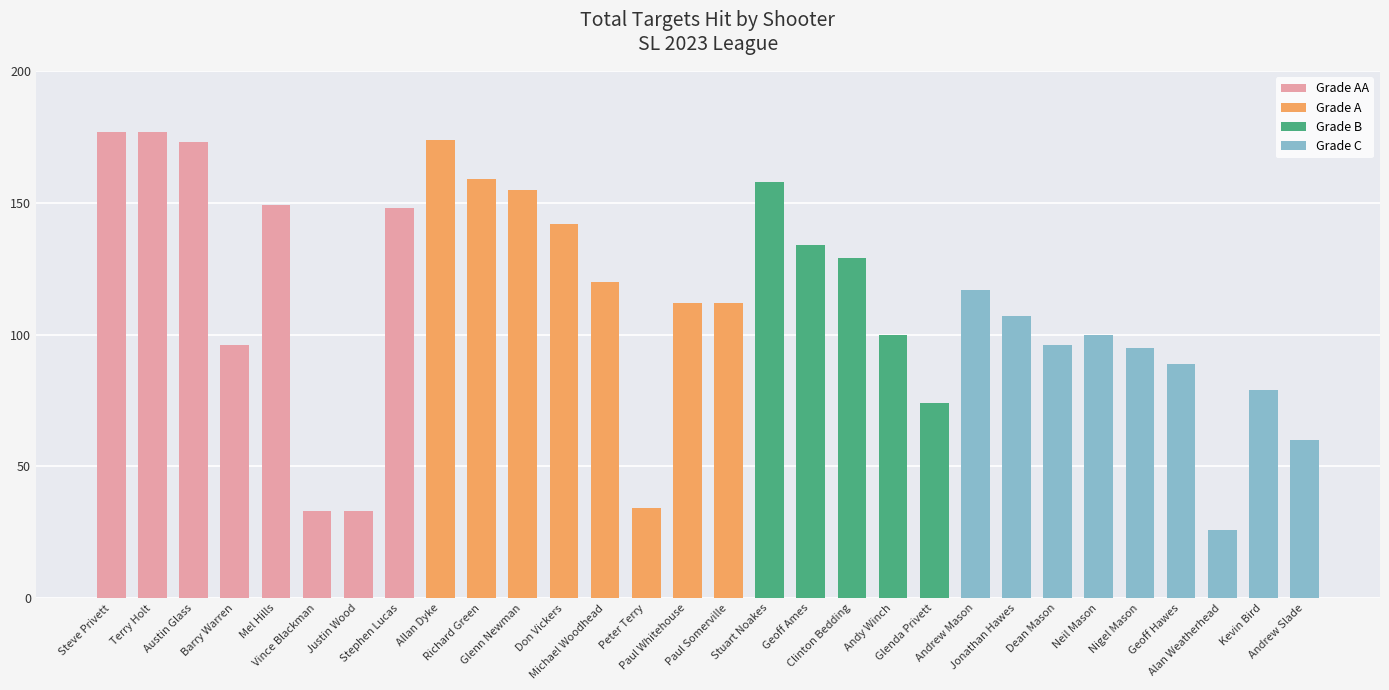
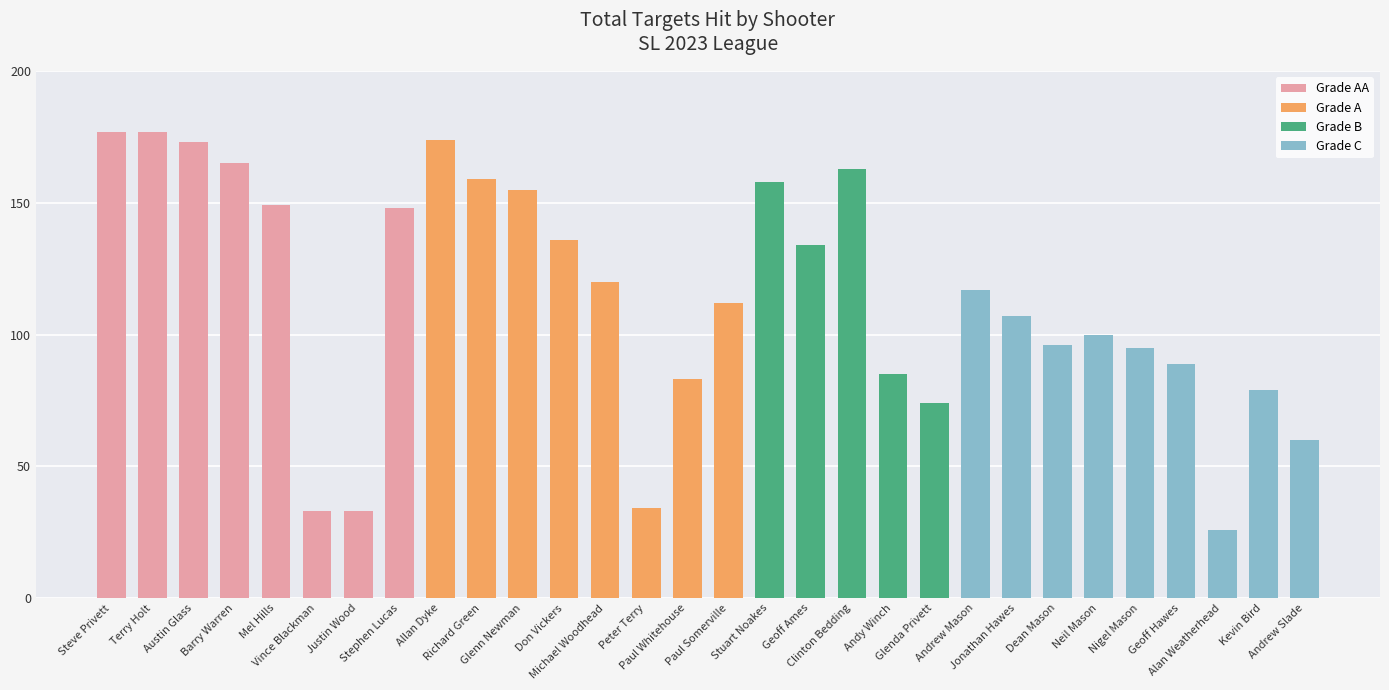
  {
    "Steve Privett": 177,
    "Terry Holt": 177,
    "Austin Glass": 173,
-   "Barry Warren": 96,
+   "Barry Warren": 165,
    "Mel Hills": 149,
    "Vince Blackman": 33,
    "Justin Wood": 33,
    "Stephen Lucas": 148,
    "Allan Dyke": 174,
    "Richard Green": 159,
    "Glenn Newman": 155,
-   "Don Vickers": 142,
+   "Don Vickers": 136,
    "Michael Woodhead": 120,
    "Peter Terry": 34,
-   "Paul Whitehouse": 112,
+   "Paul Whitehouse": 83,
    "Paul Somerville": 112,
    "Stuart Noakes": 158,
    "Geoff Ames": 134,
-   "Clinton Bedding": 129,
-   "Andy Winch": 100,
+   "Clinton Bedding": 163,
+   "Andy Winch": 85,
    "Glenda Privett": 74,
    "Andrew Mason": 117,
    "Jonathan Hawes": 107,
    "Dean Mason": 96,
    "Neil Mason": 100,
    "Nigel Mason": 95,
    "Geoff Hawes": 89,
    "Alan Weatherhead": 26,
    "Kevin Bird": 79,
    "Andrew Slade": 60
  }
